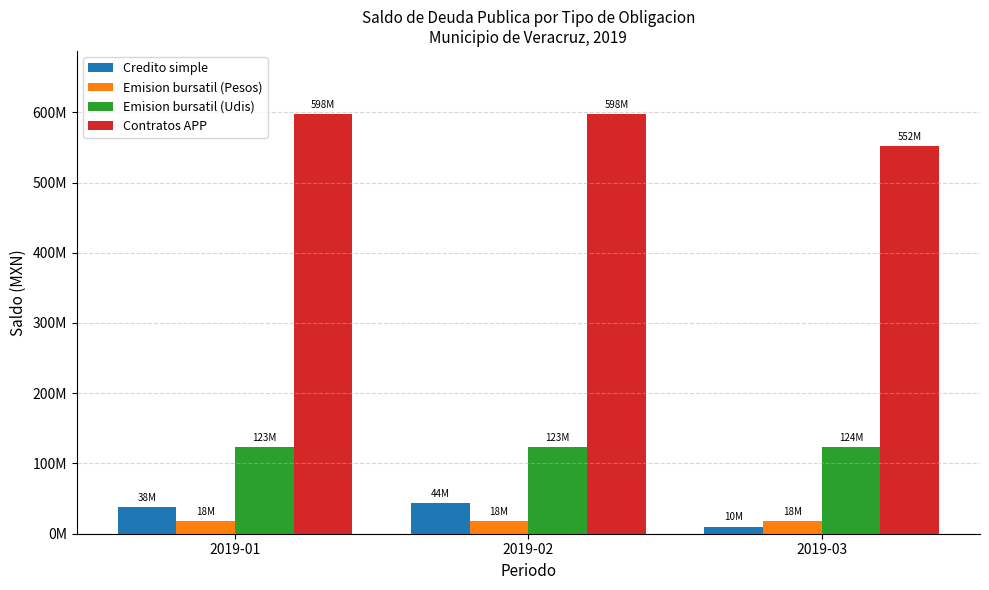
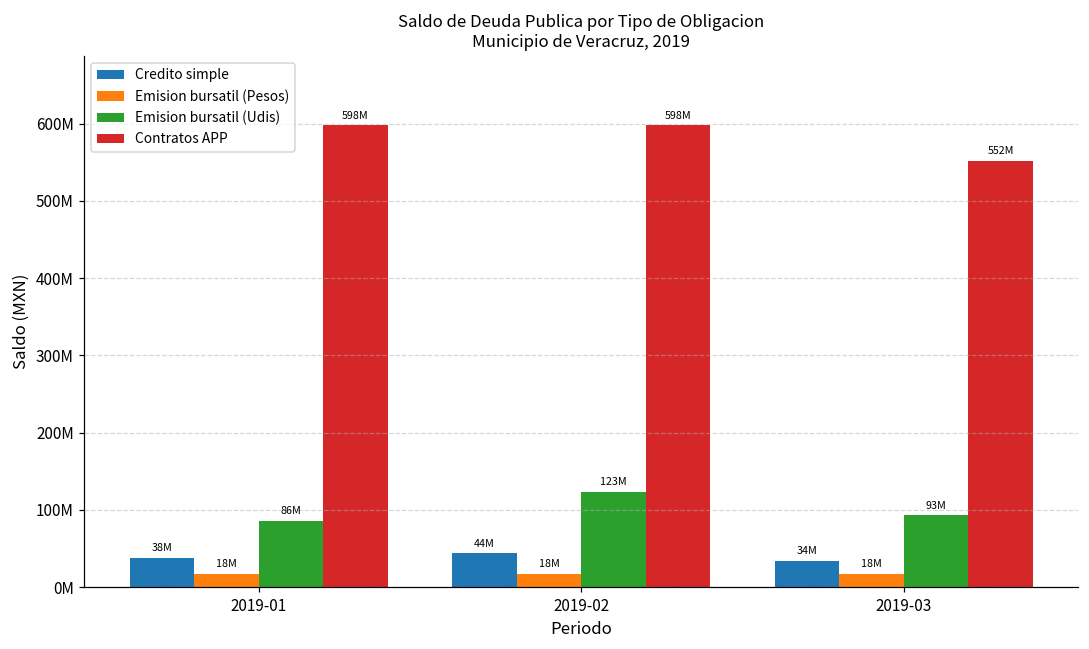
  {
    "Credito simple": {
      "2019-01": "38M",
      "2019-02": "44M",
-     "2019-03": "10M"
+     "2019-03": "34M"
    },
    "Emision bursatil (Pesos)": {
      "2019-01": "18M",
      "2019-02": "18M",
      "2019-03": "18M"
    },
    "Emision bursatil (Udis)": {
-     "2019-01": "123M",
+     "2019-01": "86M",
      "2019-02": "123M",
-     "2019-03": "124M"
+     "2019-03": "93M"
    },
    "Contratos APP": {
      "2019-01": "598M",
      "2019-02": "598M",
      "2019-03": "552M"
    }
  }
